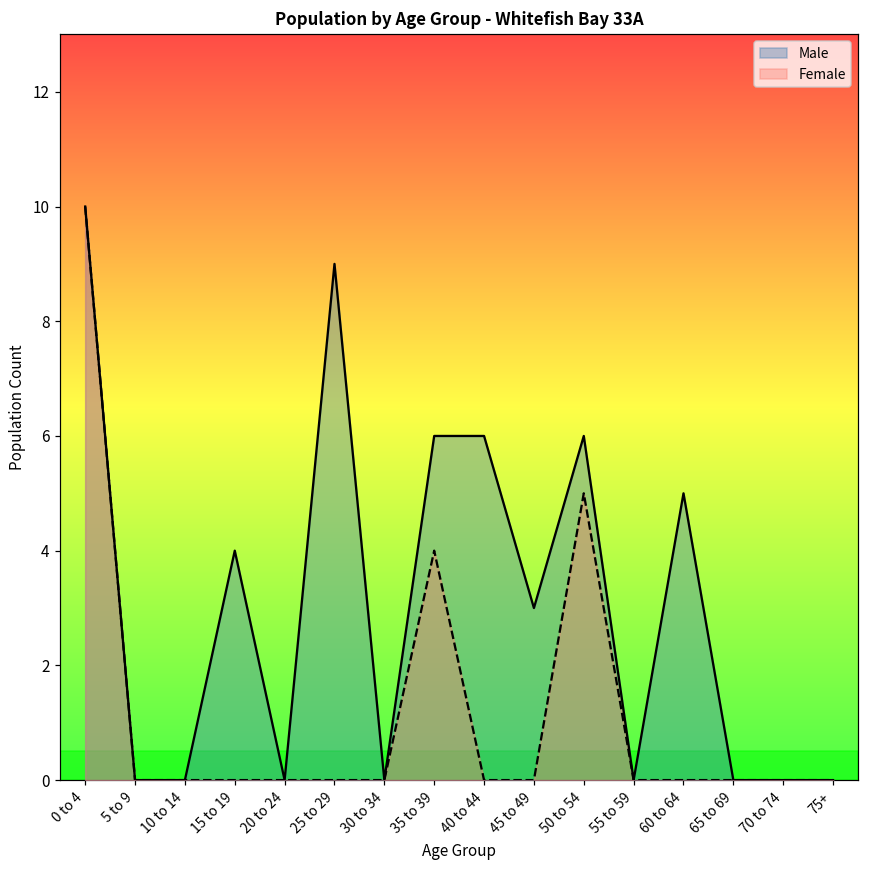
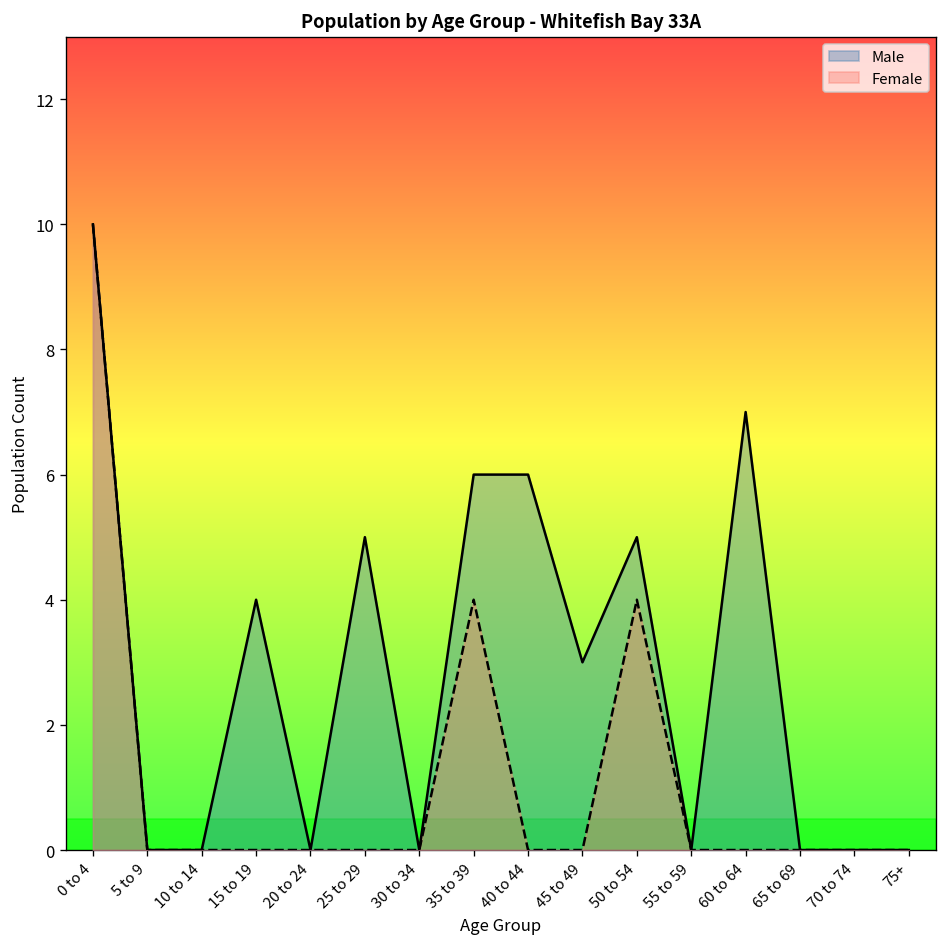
  {
    "Male": {
      "15 to 19": 4,
-     "25 to 29": 9,
+     "25 to 29": 5,
      "35 to 39": 6,
      "40 to 44": 6,
      "45 to 49": 3,
-     "50 to 54": 6,
-     "60 to 64": 5
+     "50 to 54": 5,
+     "60 to 64": 7
    },
    "Female": {
      "35 to 39": 4,
-     "50 to 54": 5
+     "50 to 54": 4
    }
  }
